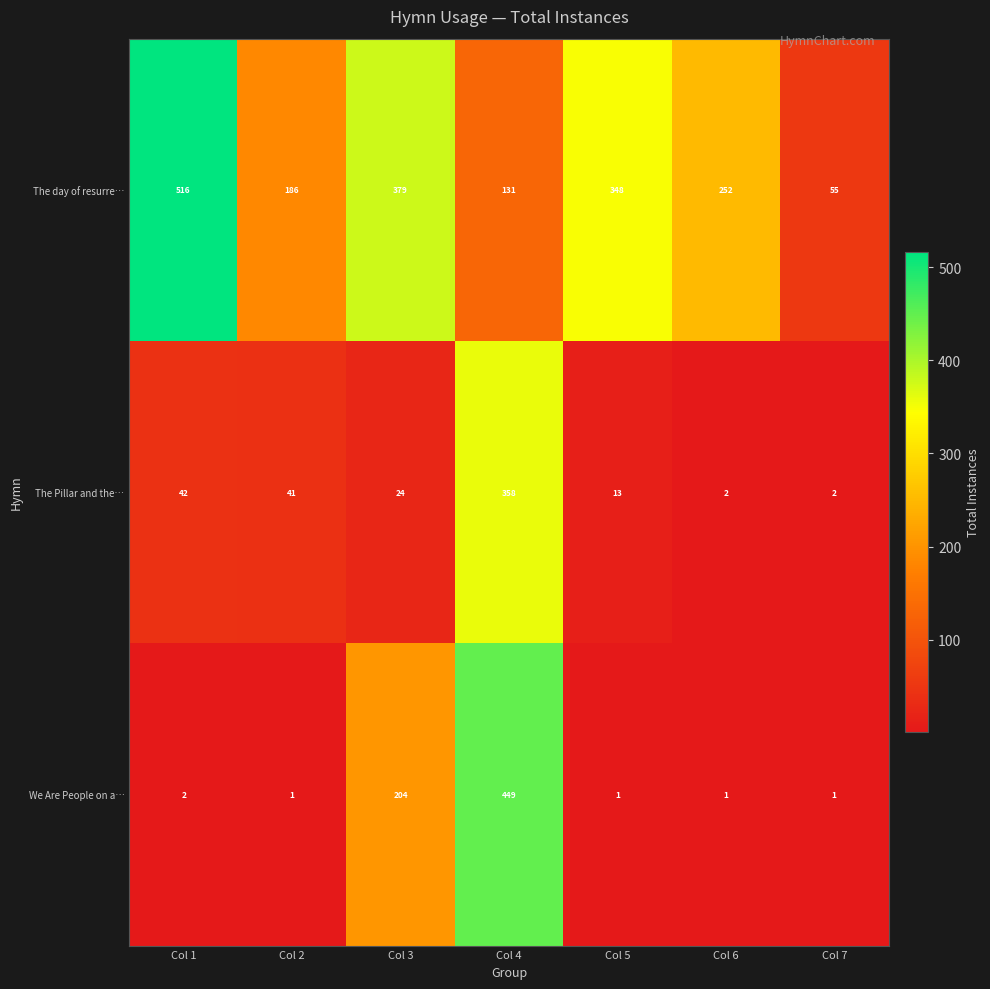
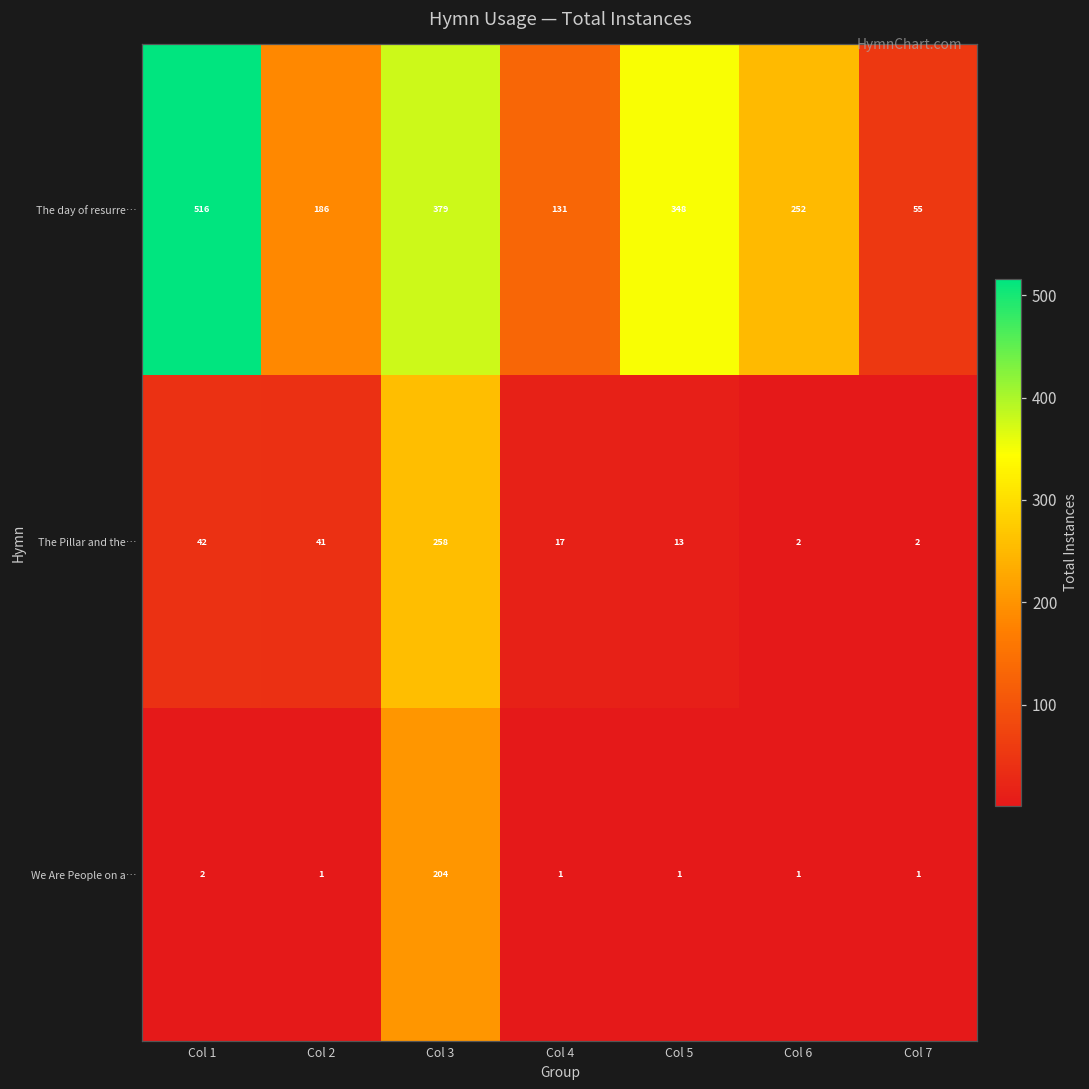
  {
    "The day of resurre…": {
      "Col 1": 516,
      "Col 2": 186,
      "Col 3": 379,
      "Col 4": 131,
      "Col 5": 348,
      "Col 6": 252,
      "Col 7": 55
    },
    "The Pillar and the…": {
      "Col 1": 42,
      "Col 2": 41,
-     "Col 3": 24,
-     "Col 4": 358,
+     "Col 3": 258,
+     "Col 4": 17,
      "Col 5": 13,
      "Col 6": 2,
      "Col 7": 2
    },
    "We Are People on a…": {
      "Col 1": 2,
      "Col 2": 1,
      "Col 3": 204,
-     "Col 4": 449,
+     "Col 4": 1,
      "Col 5": 1,
      "Col 6": 1,
      "Col 7": 1
    }
  }
